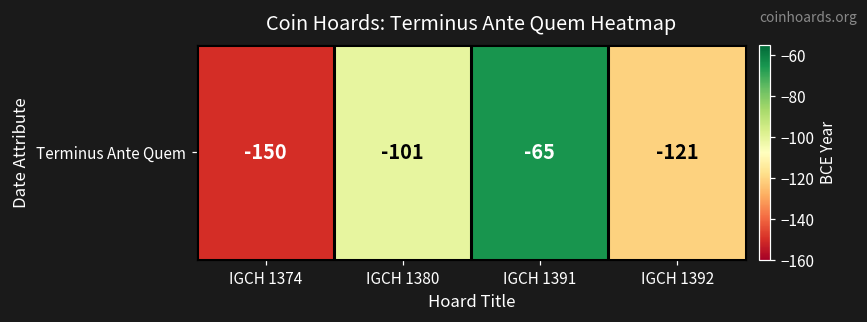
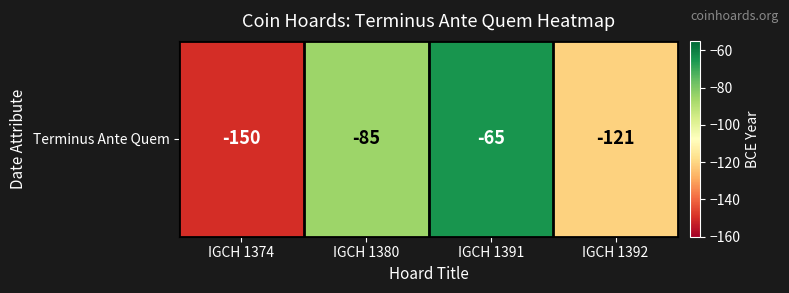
  {
    "Terminus Ante Quem": {
      "IGCH 1374": -150,
-     "IGCH 1380": -101,
+     "IGCH 1380": -85,
      "IGCH 1391": -65,
      "IGCH 1392": -121
    }
  }
